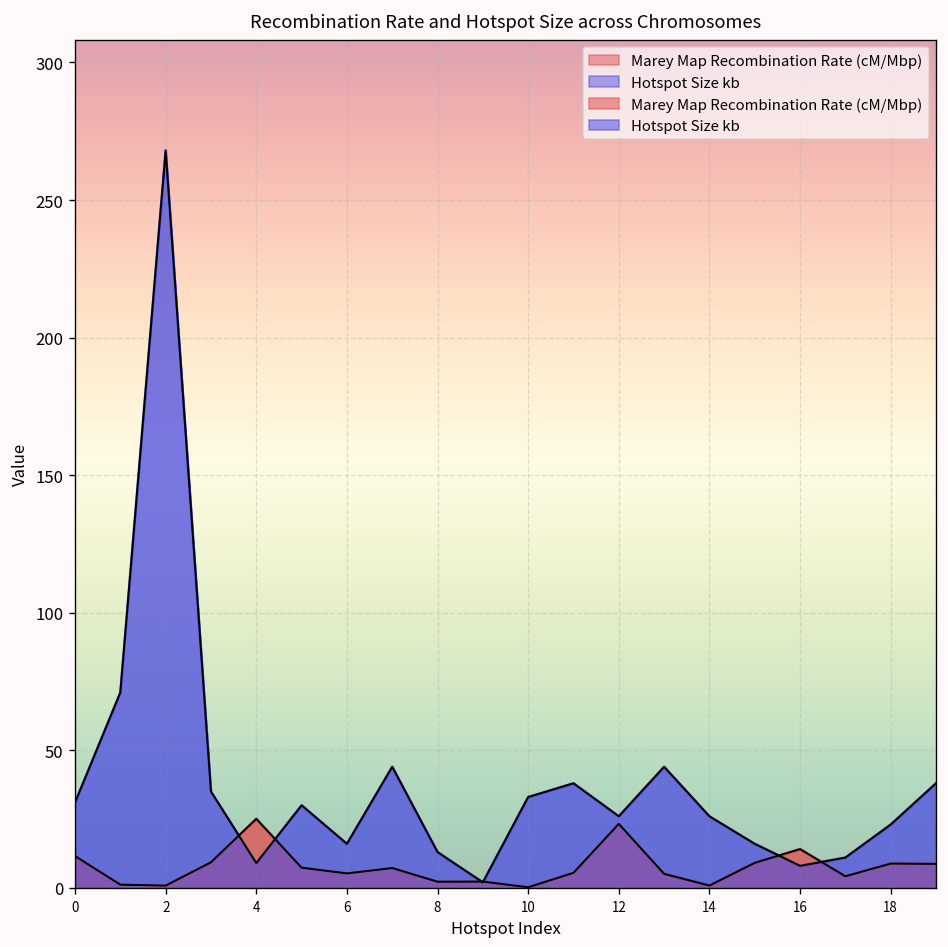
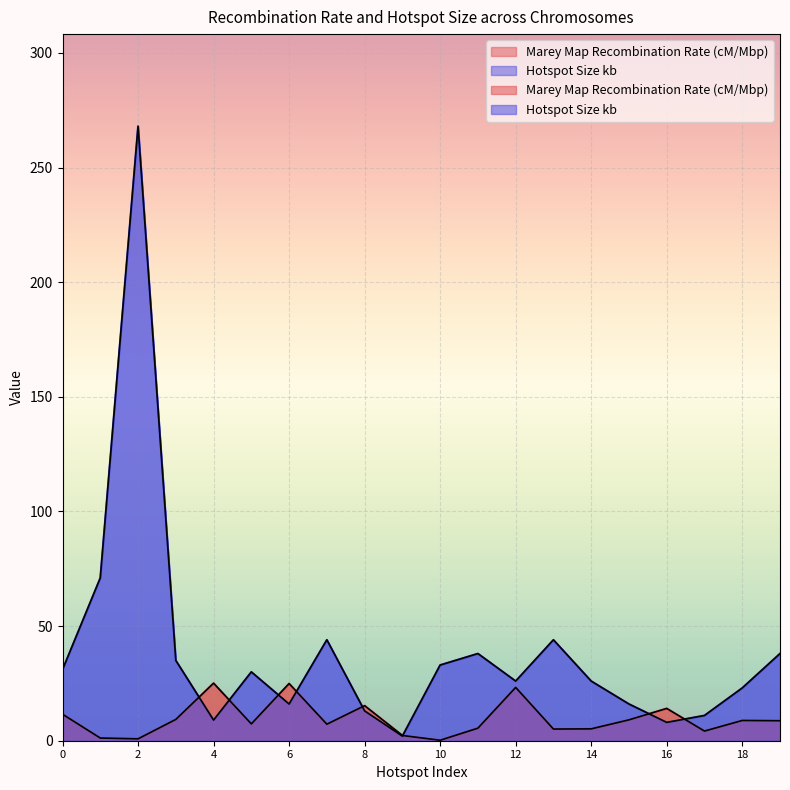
  {
    "Marey Map Recombination Rate (cM/Mbp)": {
      "0": 12,
      "4": 25,
-     "6": 5,
-     "8": 2,
+     "6": 25,
+     "8": 15,
      "10": 0,
      "12": 23,
-     "14": 1,
+     "14": 5,
      "16": 14,
      "18": 9
    },
    "Hotspot Size kb": {
      "0": 31,
      "4": 9,
      "6": 16,
      "8": 13,
      "10": 33,
      "12": 26,
      "14": 26,
      "16": 8,
      "18": 23
    }
  }
